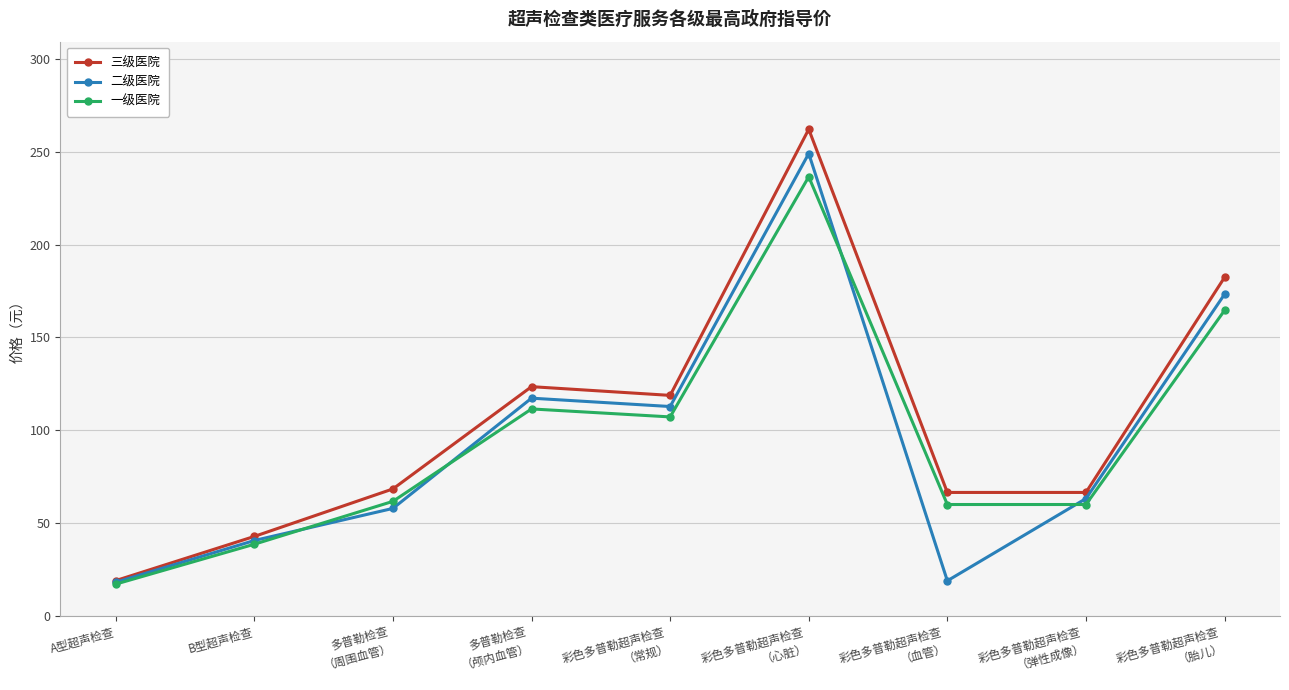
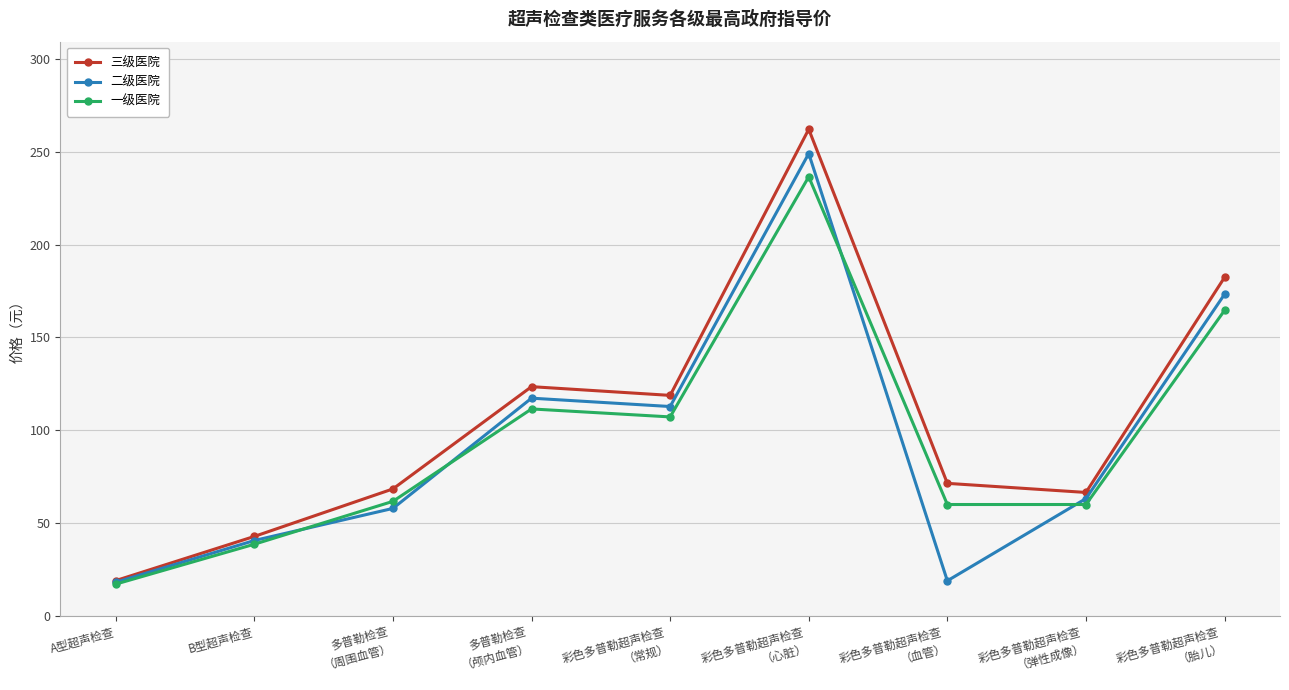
  {
    "三级医院": {
      "B型超声检查": 43,
      "多普勒检查 （周围血管）": 68,
      "多普勒检查 （颅内血管）": 124,
      "彩色多普勒超声检查 （常规）": 119,
      "彩色多普勒超声检查 （心脏）": 262,
-     "彩色多普勒超声检查 （血管）": 67,
+     "彩色多普勒超声检查 （血管）": 71,
      "彩色多普勒超声检查 （弹性成像）": 67,
      "彩色多普勒超声检查 （胎儿）": 182
    },
    "二级医院": {
      "B型超声检查": 41,
      "多普勒检查 （周围血管）": 58,
      "多普勒检查 （颅内血管）": 117,
      "彩色多普勒超声检查 （常规）": 113,
      "彩色多普勒超声检查 （心脏）": 249,
      "彩色多普勒超声检查 （血管）": 19,
      "彩色多普勒超声检查 （弹性成像）": 63,
      "彩色多普勒超声检查 （胎儿）": 173
    },
    "一级医院": {
      "B型超声检查": 39,
      "多普勒检查 （周围血管）": 62,
      "多普勒检查 （颅内血管）": 112,
      "彩色多普勒超声检查 （常规）": 107,
      "彩色多普勒超声检查 （心脏）": 237,
      "彩色多普勒超声检查 （血管）": 60,
      "彩色多普勒超声检查 （弹性成像）": 60,
      "彩色多普勒超声检查 （胎儿）": 165
    }
  }
